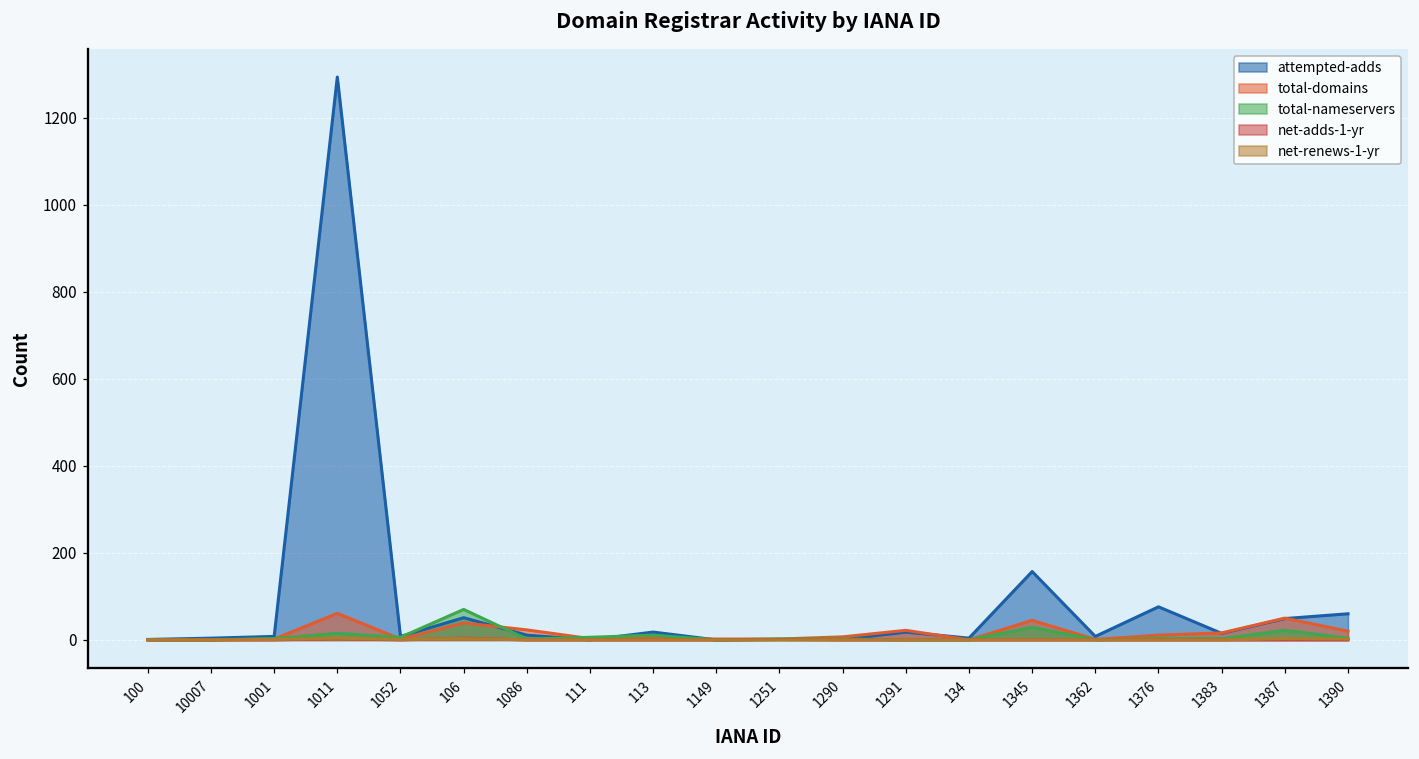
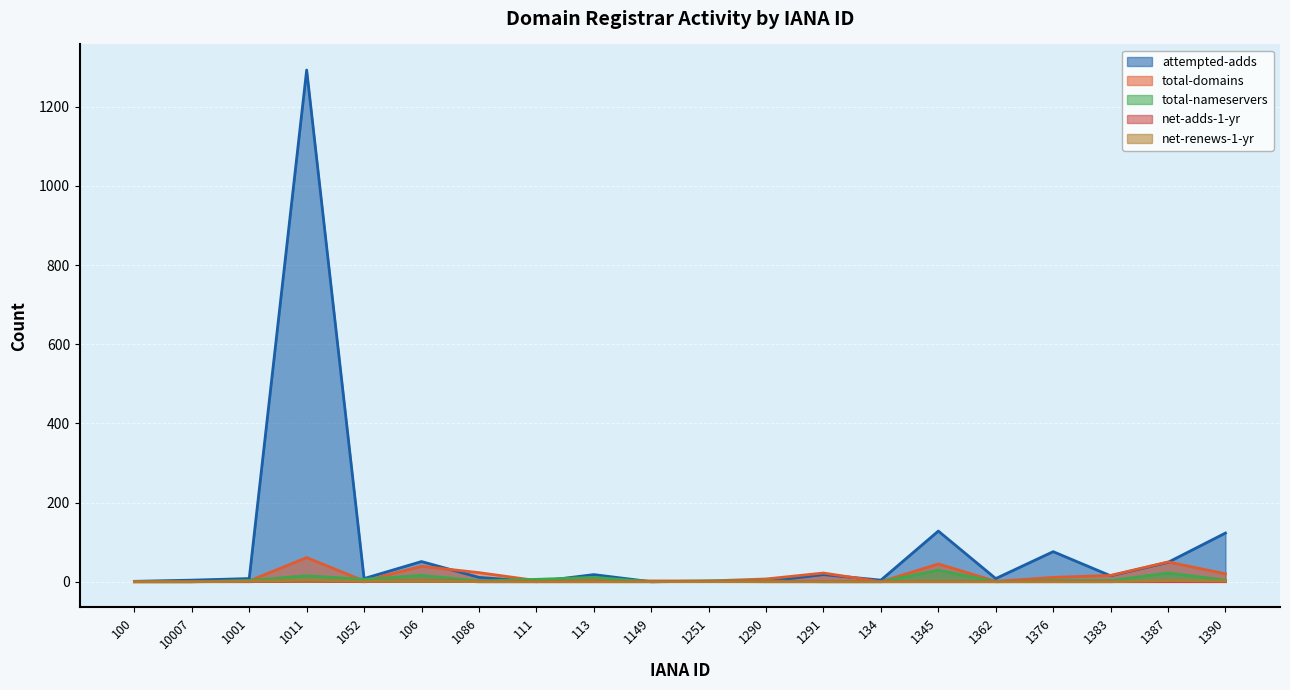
  {
    "attempted-adds": {
      "1011": 1290,
      "106": 50,
      "1086": 10,
      "113": 20,
-     "1345": 160,
+     "1345": 130,
      "1362": 10,
      "1376": 80,
-     "1390": 60
+     "1390": 120
    },
    "total-nameservers": {
      "1011": 20,
-     "106": 70,
+     "106": 20,
      "113": 10,
      "1345": 30,
      "1387": 20
    }
  }
